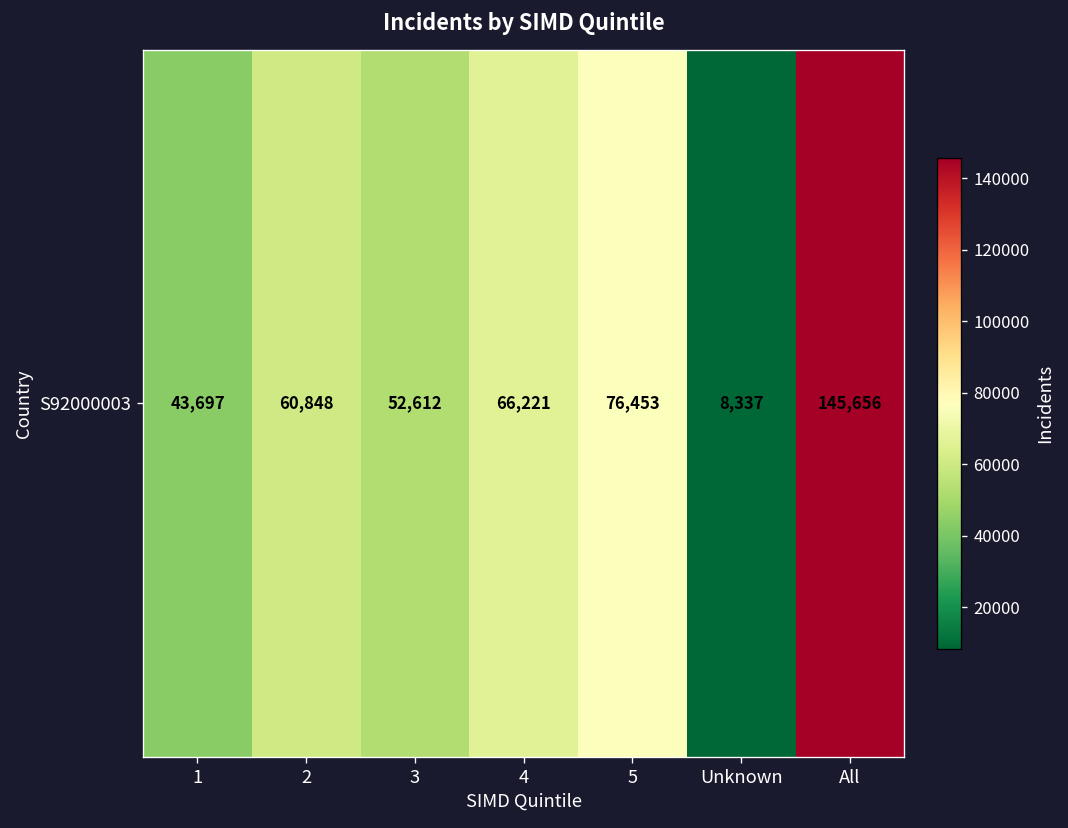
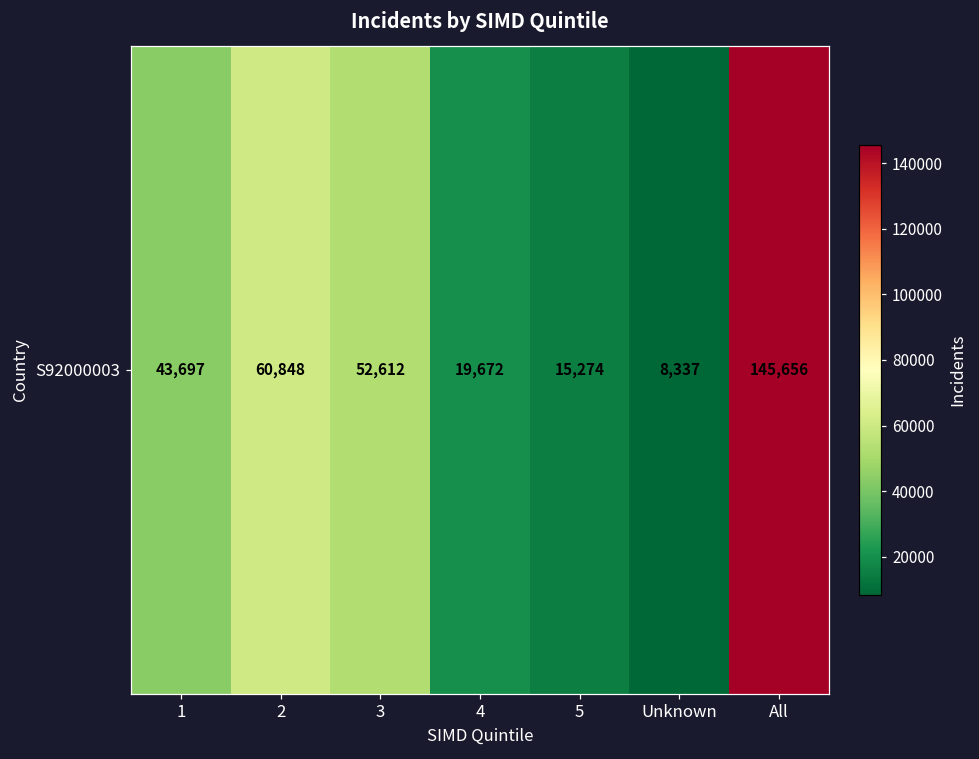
  {
    "S92000003": {
      "1": "43,697",
      "2": "60,848",
      "3": "52,612",
-     "4": "66,221",
-     "5": "76,453",
+     "4": "19,672",
+     "5": "15,274",
      "Unknown": "8,337",
      "All": "145,656"
    }
  }
